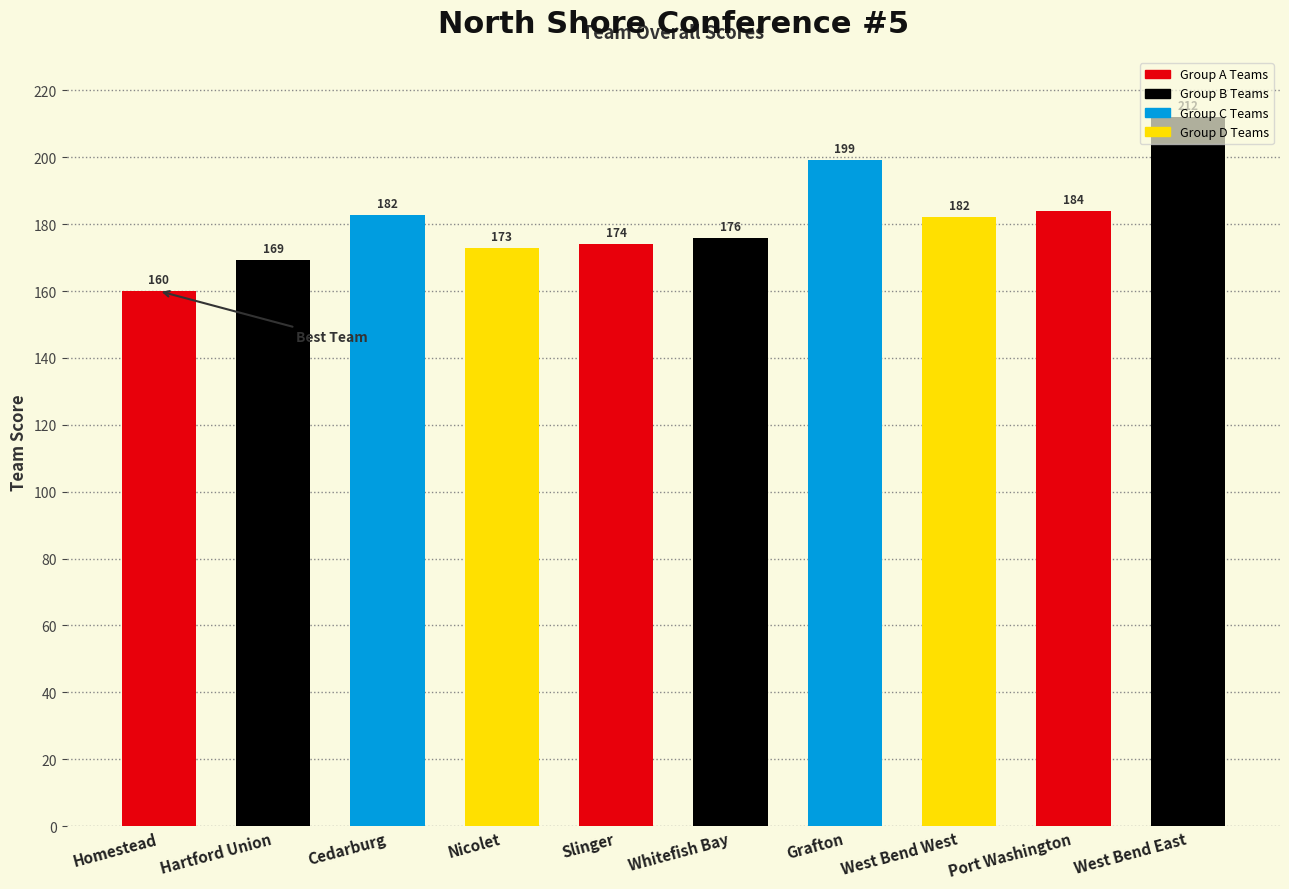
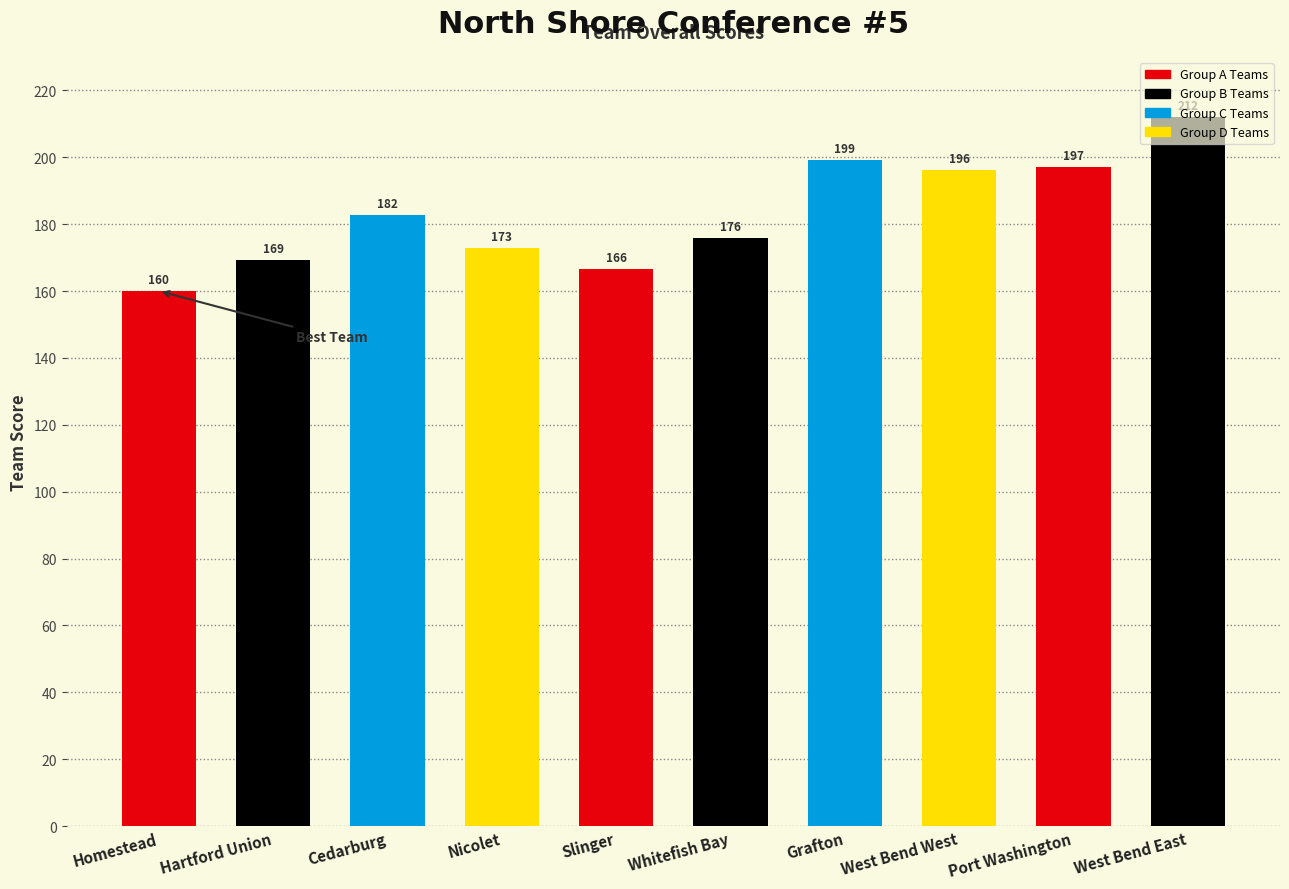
  {
    "Homestead": 160,
    "Hartford Union": 169,
    "Nicolet": 173,
-   "Slinger": 174,
+   "Slinger": 166,
    "Whitefish Bay": 176,
    "Grafton": 199,
-   "West Bend West": 182,
-   "Port Washington": 184
+   "West Bend West": 196,
+   "Port Washington": 197
  }
